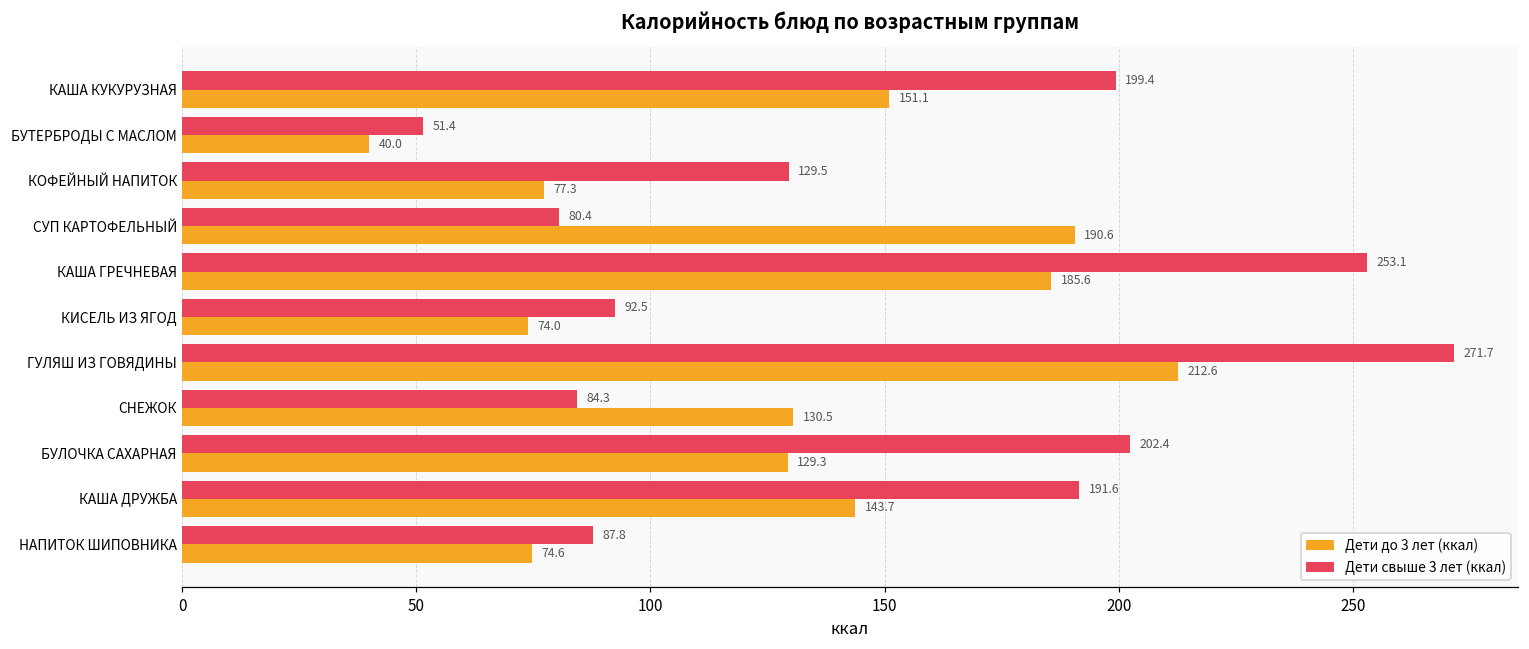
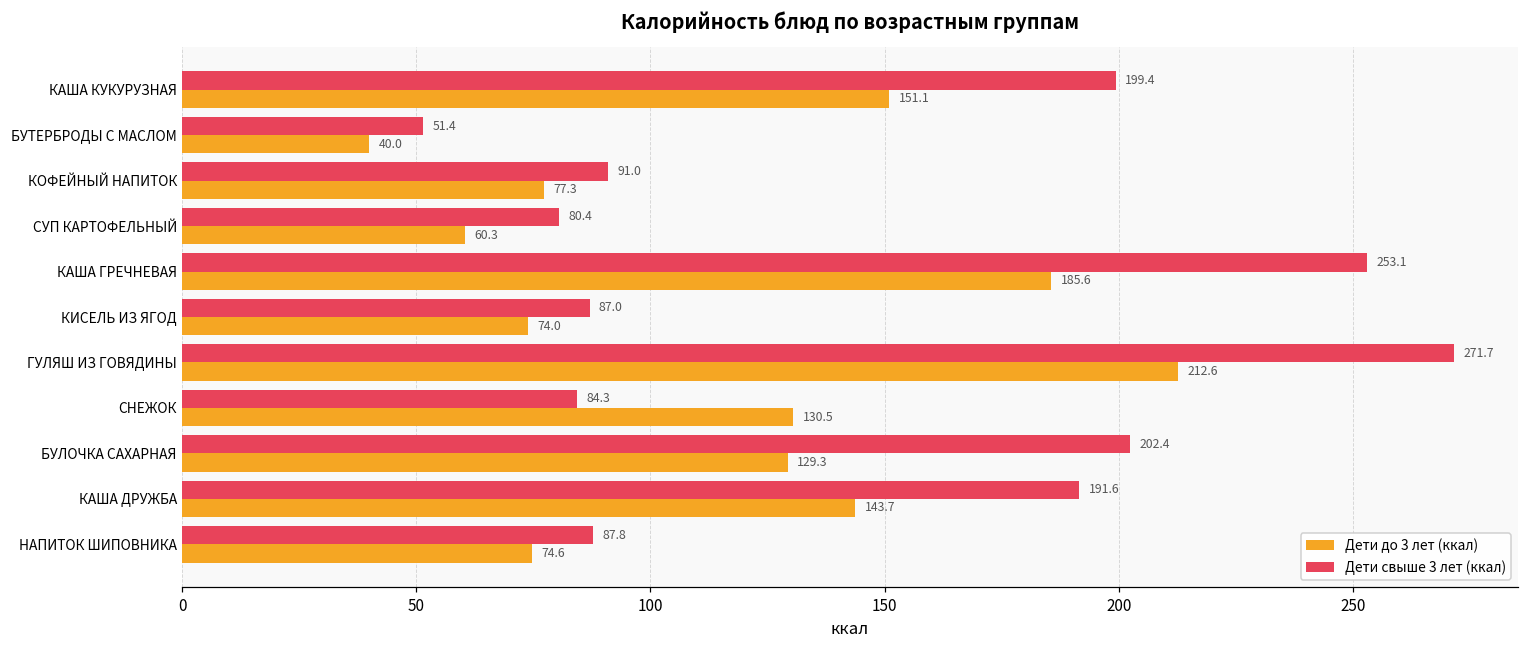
  {
    "Дети до 3 лет (ккал)": {
      "КАША КУКУРУЗНАЯ": 151.1,
      "БУТЕРБРОДЫ С МАСЛОМ": 40.0,
      "КОФЕЙНЫЙ НАПИТОК": 77.3,
-     "СУП КАРТОФЕЛЬНЫЙ": 190.6,
+     "СУП КАРТОФЕЛЬНЫЙ": 60.3,
      "КАША ГРЕЧНЕВАЯ": 185.6,
      "КИСЕЛЬ ИЗ ЯГОД": 74.0,
      "ГУЛЯШ ИЗ ГОВЯДИНЫ": 212.6,
      "СНЕЖОК": 130.5,
      "БУЛОЧКА САХАРНАЯ": 129.3,
      "КАША ДРУЖБА": 143.7,
      "НАПИТОК ШИПОВНИКА": 74.6
    },
    "Дети свыше 3 лет (ккал)": {
      "КАША КУКУРУЗНАЯ": 199.4,
      "БУТЕРБРОДЫ С МАСЛОМ": 51.4,
-     "КОФЕЙНЫЙ НАПИТОК": 129.5,
+     "КОФЕЙНЫЙ НАПИТОК": 91.0,
      "СУП КАРТОФЕЛЬНЫЙ": 80.4,
      "КАША ГРЕЧНЕВАЯ": 253.1,
-     "КИСЕЛЬ ИЗ ЯГОД": 92.5,
+     "КИСЕЛЬ ИЗ ЯГОД": 87.0,
      "ГУЛЯШ ИЗ ГОВЯДИНЫ": 271.7,
      "СНЕЖОК": 84.3,
      "БУЛОЧКА САХАРНАЯ": 202.4,
      "КАША ДРУЖБА": 191.6,
      "НАПИТОК ШИПОВНИКА": 87.8
    }
  }
